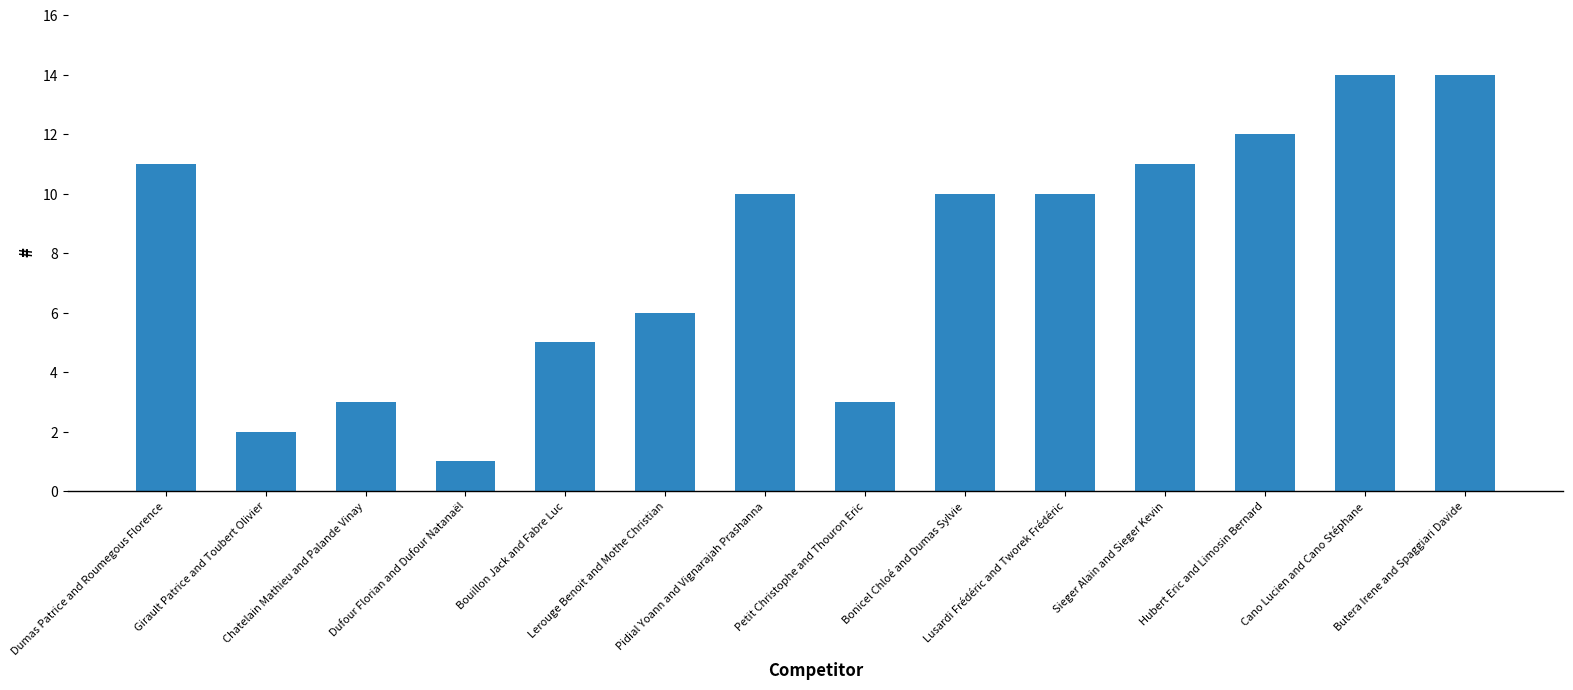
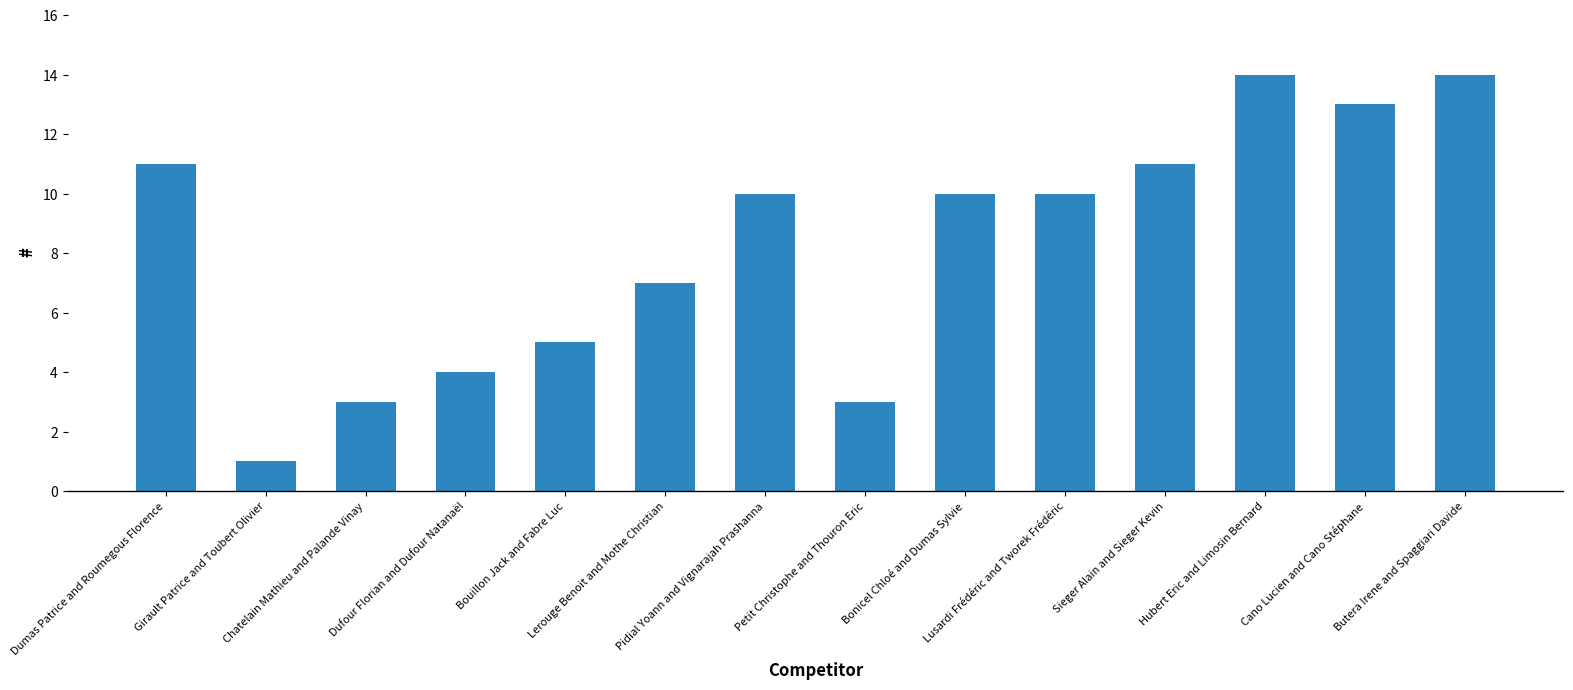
  {
    "Dumas Patrice and Roumegous Florence": 11,
-   "Girault Patrice and Toubert Olivier": 2,
+   "Girault Patrice and Toubert Olivier": 1,
    "Chatelain Mathieu and Palande Vinay": 3,
-   "Dufour Florian and Dufour Natanaël": 1,
+   "Dufour Florian and Dufour Natanaël": 4,
    "Bouillon Jack and Fabre Luc": 5,
-   "Lerouge Benoit and Mothe Christian": 6,
+   "Lerouge Benoit and Mothe Christian": 7,
    "Pidial Yoann and Vignarajah Prashanna": 10,
    "Petit Christophe and Thouron Eric": 3,
    "Bonicel Chloé and Dumas Sylvie": 10,
    "Lusardi Frédéric and Tworek Frédéric": 10,
    "Sieger Alain and Sieger Kevin": 11,
-   "Hubert Eric and Limosin Bernard": 12,
-   "Cano Lucien and Cano Stéphane": 14,
+   "Hubert Eric and Limosin Bernard": 14,
+   "Cano Lucien and Cano Stéphane": 13,
    "Butera Irene and Spaggiari Davide": 14
  }
